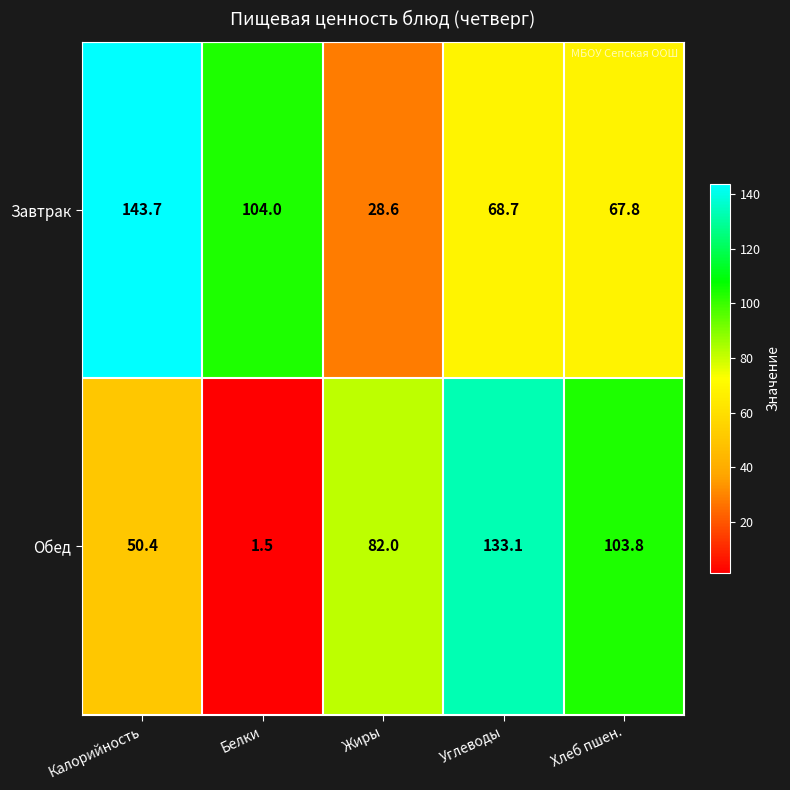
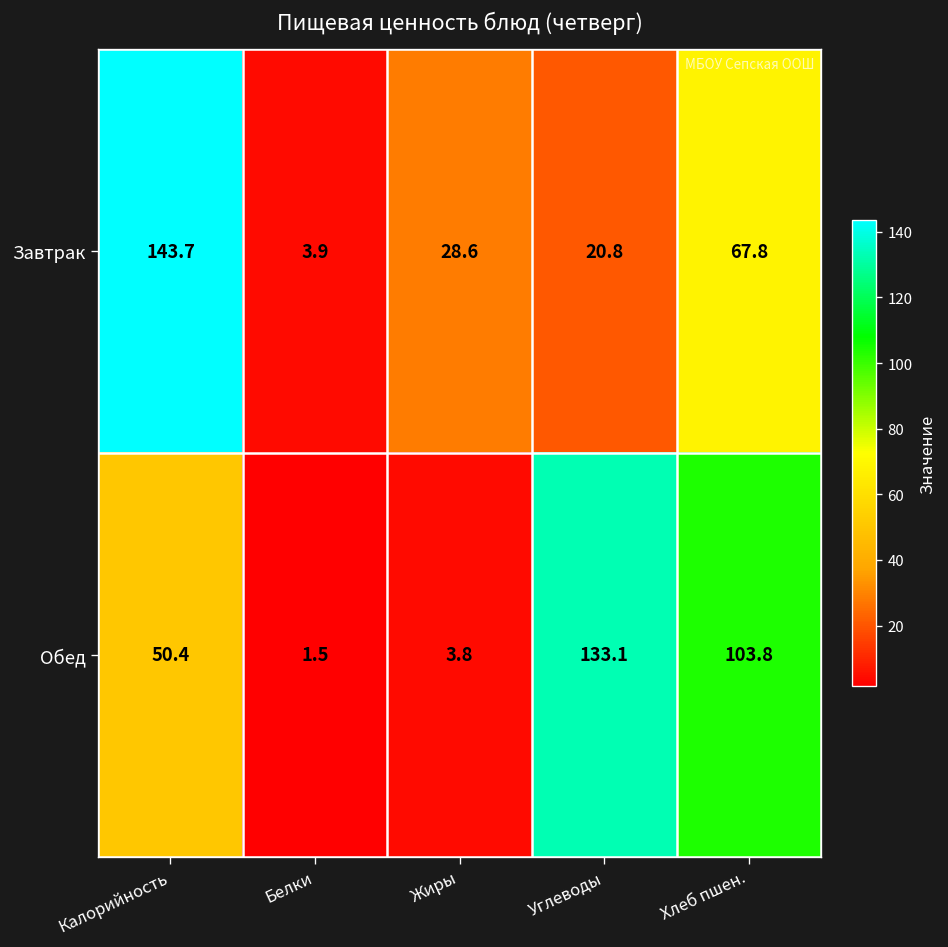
  {
    "Завтрак": {
      "Калорийность": 143.7,
-     "Белки": 104.0,
+     "Белки": 3.9,
      "Жиры": 28.6,
-     "Углеводы": 68.7
+     "Углеводы": 20.8
    },
    "Обед": {
      "Калорийность": 50.4,
      "Белки": 1.5,
-     "Жиры": 82.0,
+     "Жиры": 3.8,
      "Углеводы": 133.1,
      "Хлеб пшен.": 103.8
    }
  }
